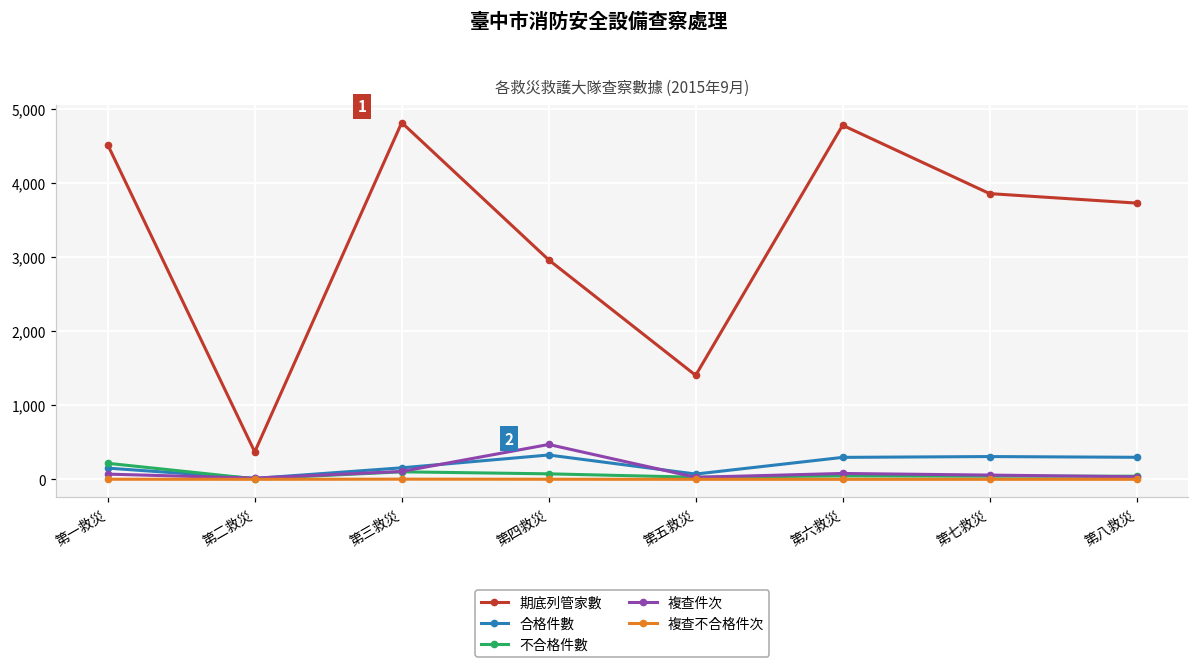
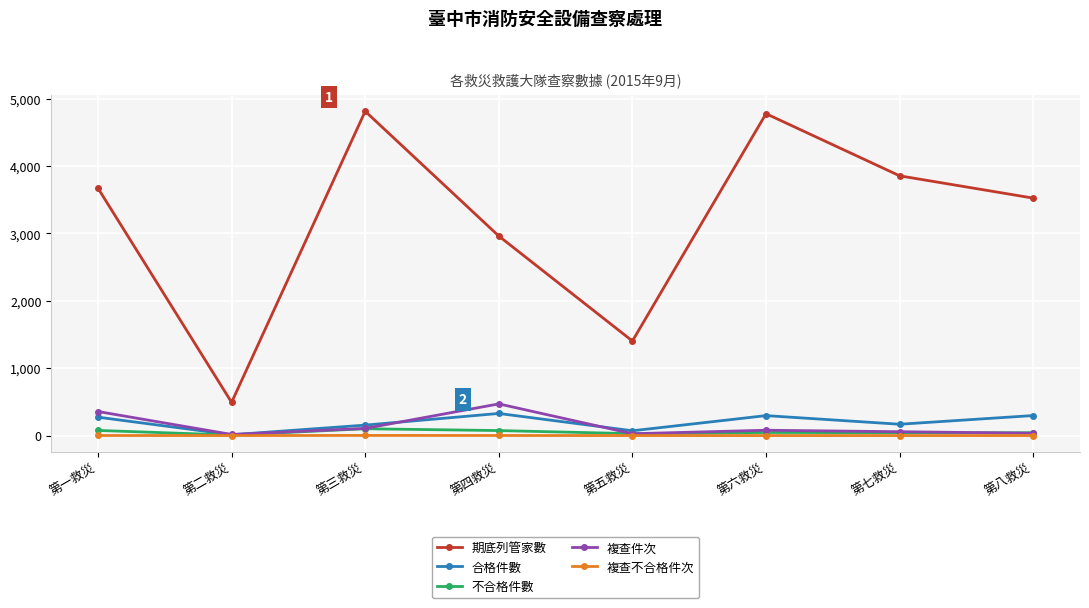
  {
    "期底列管家數": {
-     "第一救災": "4,500",
-     "第二救災": "400",
+     "第一救災": "3,700",
+     "第二救災": "500",
      "第三救災": "4,800",
      "第四救災": "3,000",
      "第五救災": "1,400",
      "第六救災": "4,800",
      "第七救災": "3,900",
-     "第八救災": "3,700"
+     "第八救災": "3,500"
    },
    "合格件數": {
-     "第一救災": "200",
+     "第一救災": "300",
      "第三救災": "200",
      "第四救災": "300",
      "第五救災": "100",
      "第六救災": "300",
-     "第七救災": "300",
+     "第七救災": "200",
      "第八救災": "300"
    },
    "不合格件數": {
-     "第一救災": "200",
+     "第一救災": "100",
      "第四救災": "100"
    },
    "複查件次": {
-     "第一救災": "100",
+     "第一救災": "400",
      "第四救災": "500"
    },
    "複查不合格件次": {
      "第一救災": "0",
      "第三救災": "0",
      "第四救災": "0",
      "第六救災": "0",
      "第七救災": "0"
    }
  }
